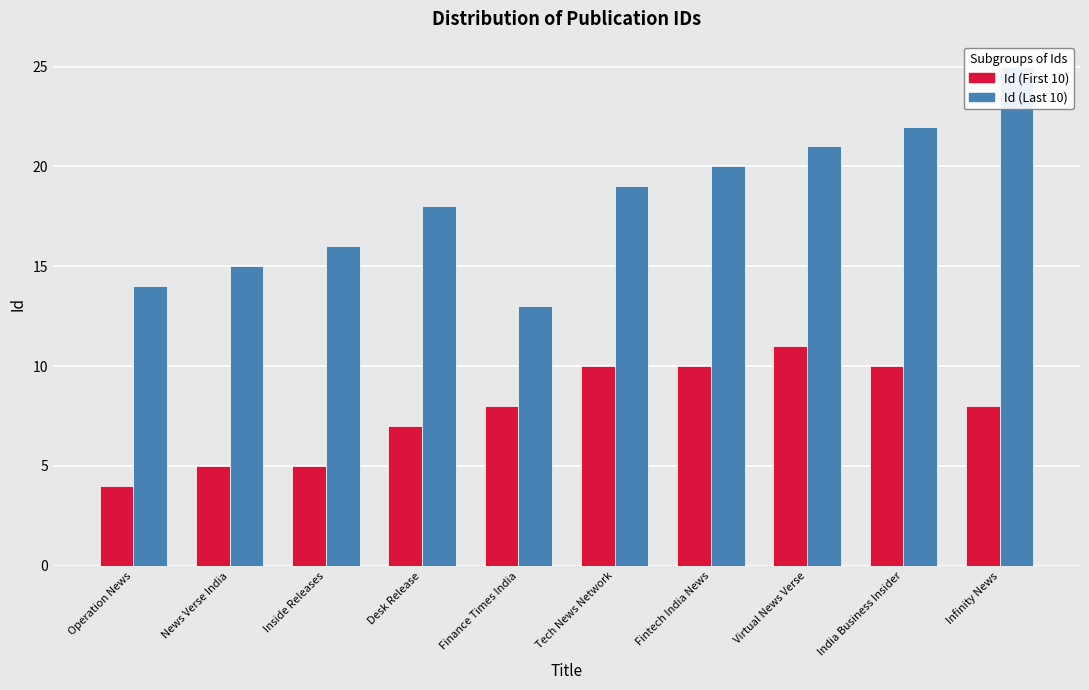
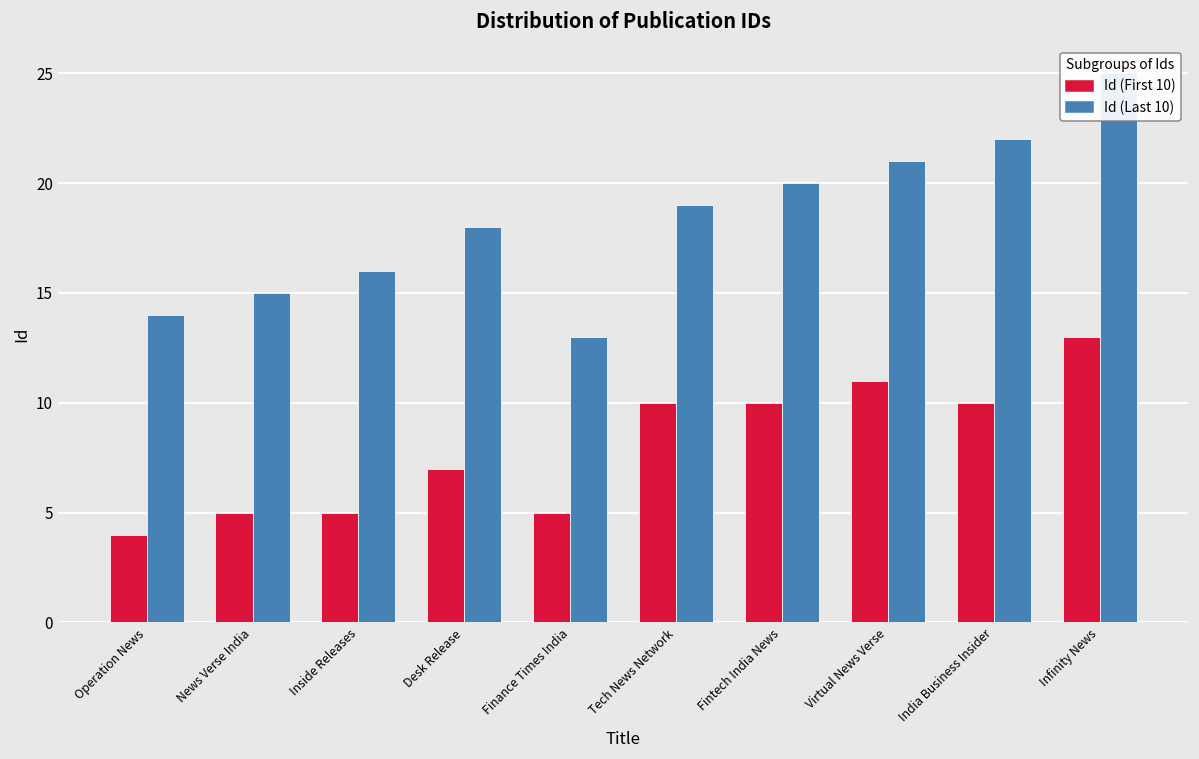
  {
    "Id (First 10)": {
      "Operation News": 4,
      "News Verse India": 5,
      "Inside Releases": 5,
      "Desk Release": 7,
-     "Finance Times India": 8,
+     "Finance Times India": 5,
      "Tech News Network": 10,
      "Fintech India News": 10,
      "Virtual News Verse": 11,
      "India Business Insider": 10,
-     "Infinity News": 8
+     "Infinity News": 13
    },
    "Id (Last 10)": {
      "Operation News": 14,
      "News Verse India": 15,
      "Inside Releases": 16,
      "Desk Release": 18,
      "Finance Times India": 13,
      "Tech News Network": 19,
      "Fintech India News": 20,
      "Virtual News Verse": 21,
      "India Business Insider": 22
    }
  }
